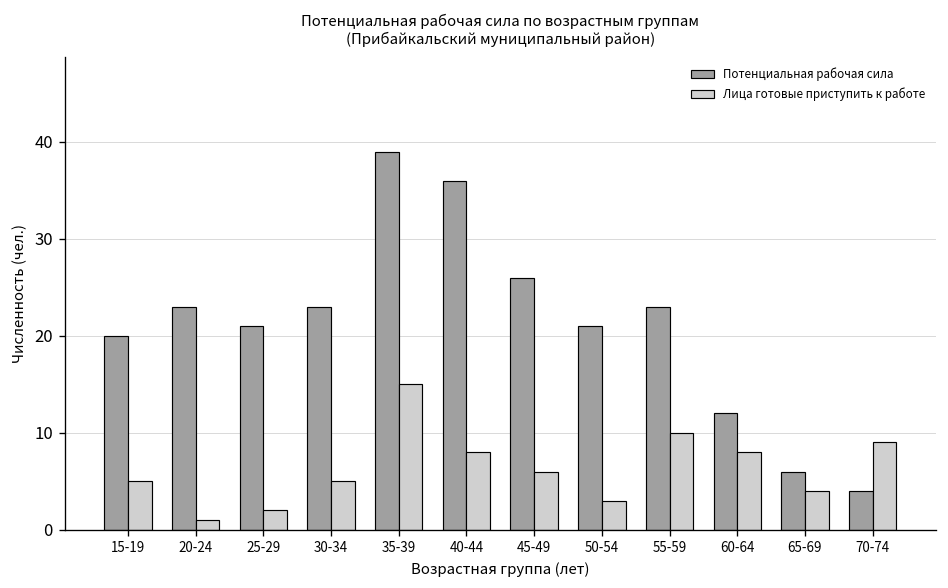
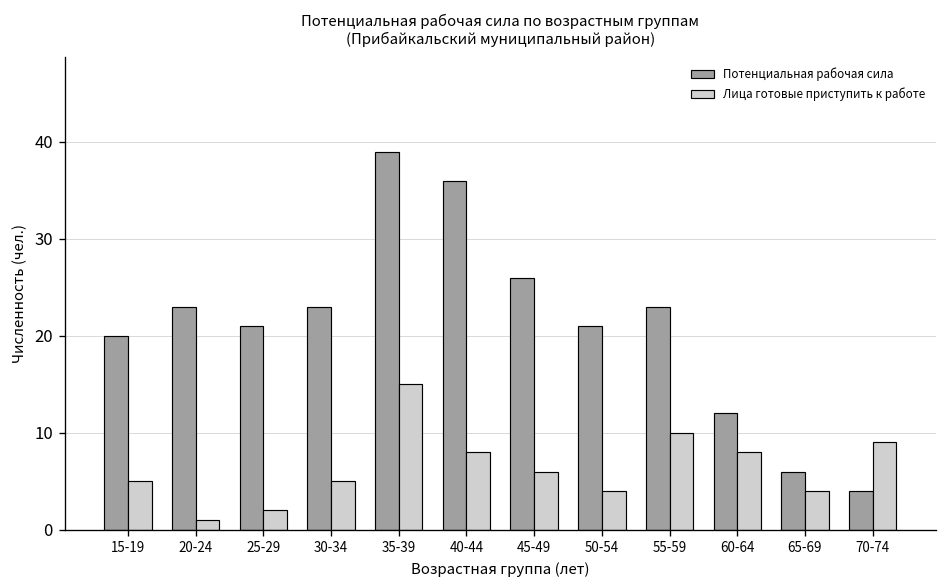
  {
    "Потенциальная рабочая сила": {
      "15-19": 20,
      "20-24": 23,
      "25-29": 21,
      "30-34": 23,
      "35-39": 39,
      "40-44": 36,
      "45-49": 26,
      "50-54": 21,
      "55-59": 23,
      "60-64": 12,
      "65-69": 6,
      "70-74": 4
    },
    "Лица готовые приступить к работе": {
      "15-19": 5,
      "20-24": 1,
      "25-29": 2,
      "30-34": 5,
      "35-39": 15,
      "40-44": 8,
      "45-49": 6,
-     "50-54": 3,
+     "50-54": 4,
      "55-59": 10,
      "60-64": 8,
      "65-69": 4,
      "70-74": 9
    }
  }
